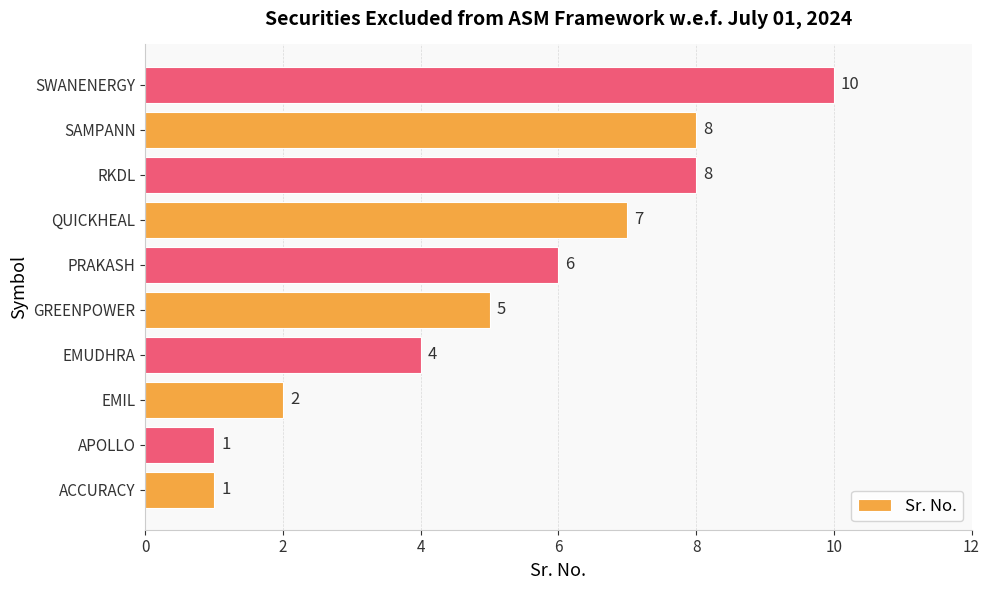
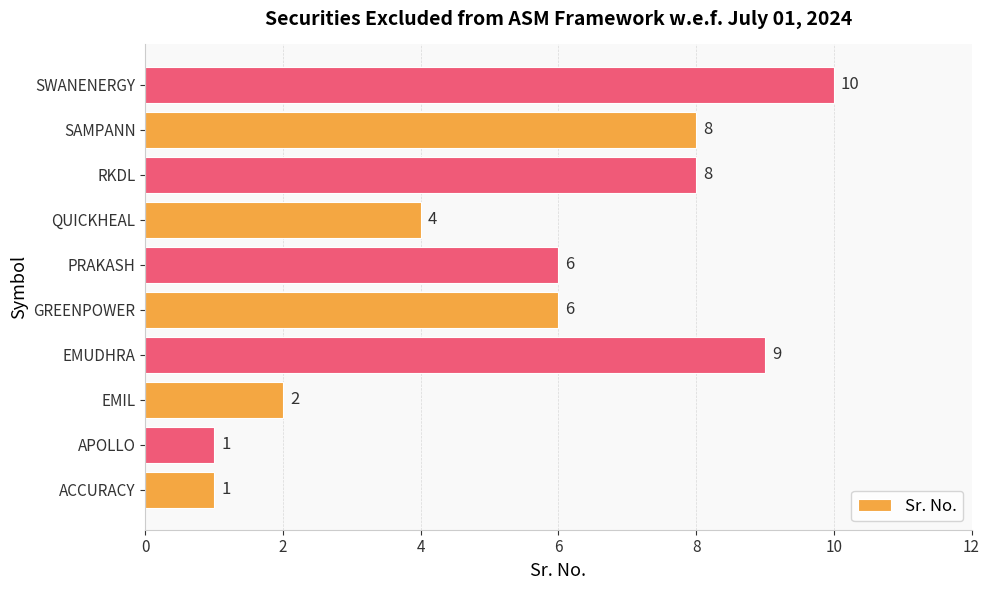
  {
    "SWANENERGY": 10,
    "SAMPANN": 8,
    "RKDL": 8,
-   "QUICKHEAL": 7,
+   "QUICKHEAL": 4,
    "PRAKASH": 6,
-   "GREENPOWER": 5,
-   "EMUDHRA": 4,
+   "GREENPOWER": 6,
+   "EMUDHRA": 9,
    "EMIL": 2,
    "APOLLO": 1,
    "ACCURACY": 1
  }
